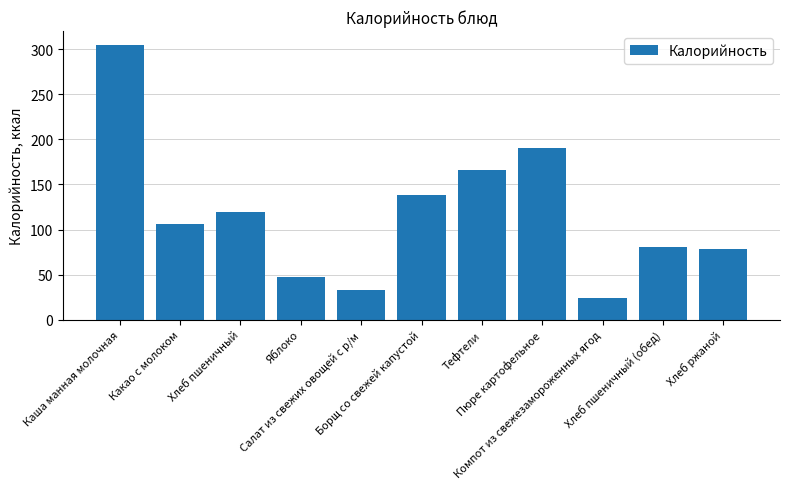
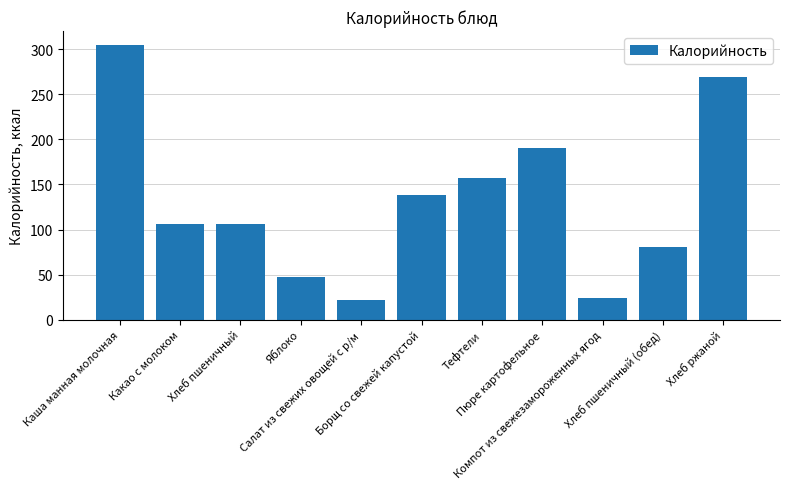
  {
    "Каша манная молочная": 310,
    "Какао с молоком": 110,
-   "Хлеб пшеничный": 120,
+   "Хлеб пшеничный": 110,
    "Яблоко": 50,
-   "Салат из свежих овощей с р/м": 30,
+   "Салат из свежих овощей с р/м": 20,
    "Борщ со свежей капустой": 140,
-   "Тефтели": 170,
+   "Тефтели": 160,
    "Пюре картофельное": 190,
    "Компот из свежезамороженных ягод": 20,
    "Хлеб пшеничный (обед)": 80,
-   "Хлеб ржаной": 80
+   "Хлеб ржаной": 270
  }
